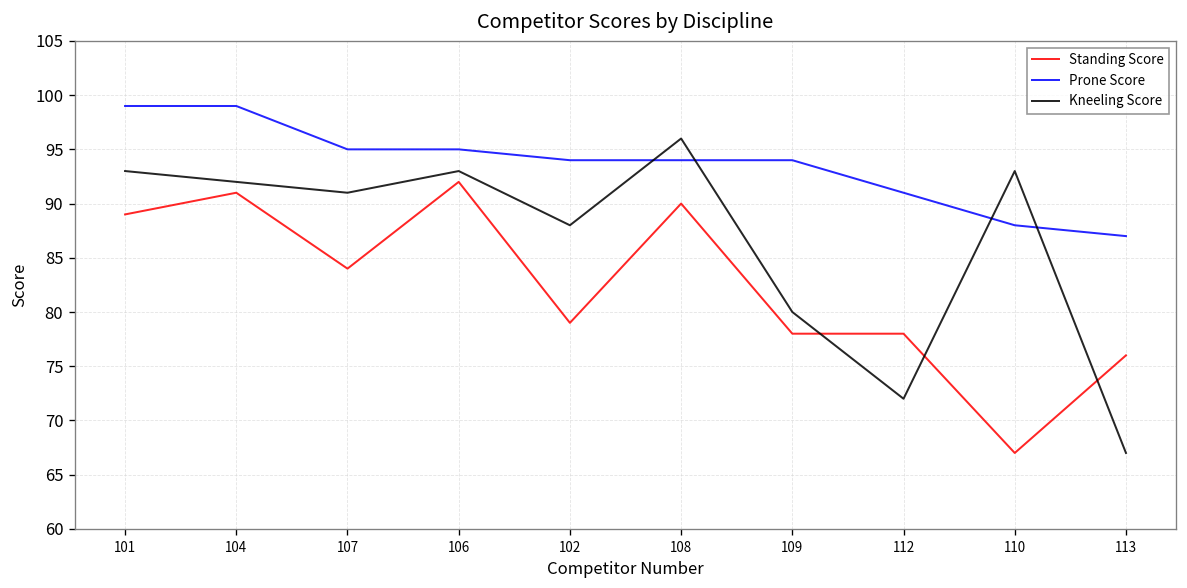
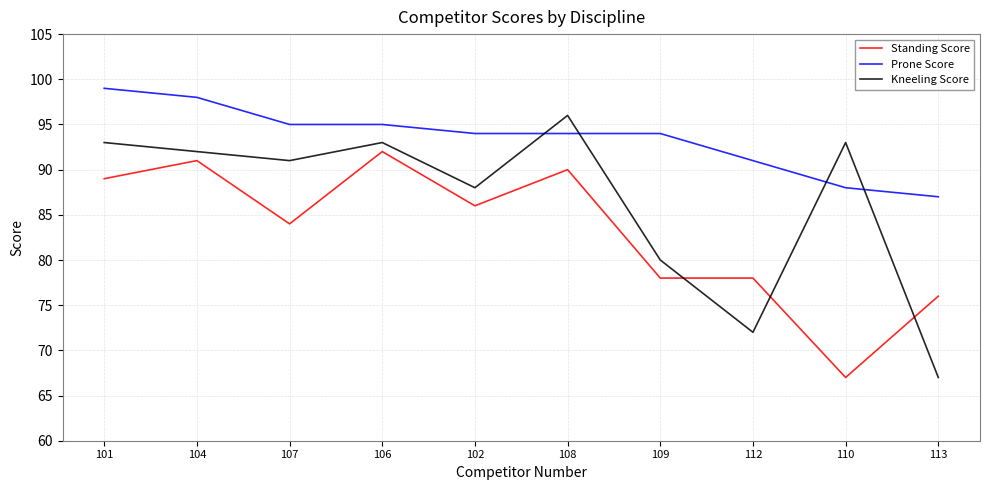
  {
    "Standing Score": {
      "101": 89,
      "104": 91,
      "107": 84,
      "106": 92,
-     "102": 79,
+     "102": 86,
      "108": 90,
      "109": 78,
      "112": 78,
      "110": 67,
      "113": 76
    },
    "Prone Score": {
      "101": 99,
-     "104": 99,
+     "104": 98,
      "107": 95,
      "106": 95,
      "102": 94,
      "108": 94,
      "109": 94,
      "112": 91,
      "110": 88,
      "113": 87
    },
    "Kneeling Score": {
      "101": 93,
      "104": 92,
      "107": 91,
      "106": 93,
      "102": 88,
      "108": 96,
      "109": 80,
      "112": 72,
      "110": 93,
      "113": 67
    }
  }
